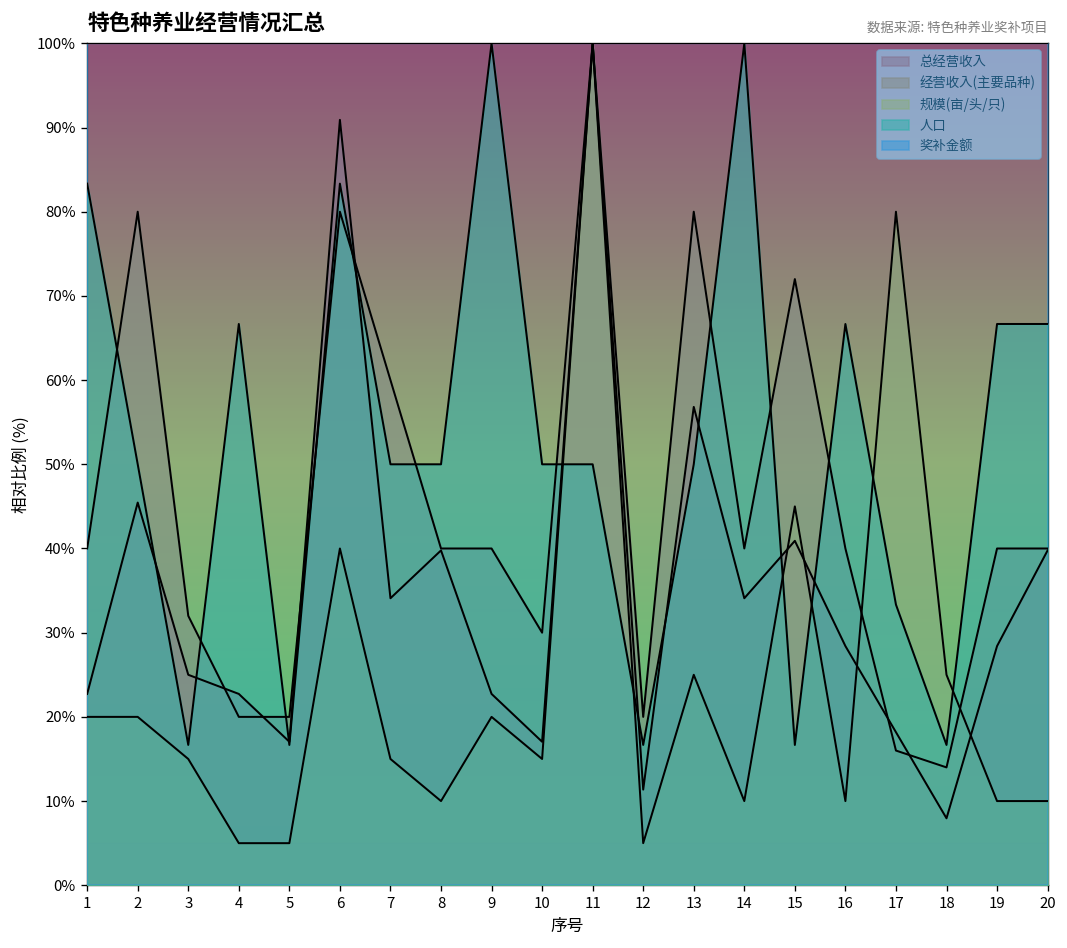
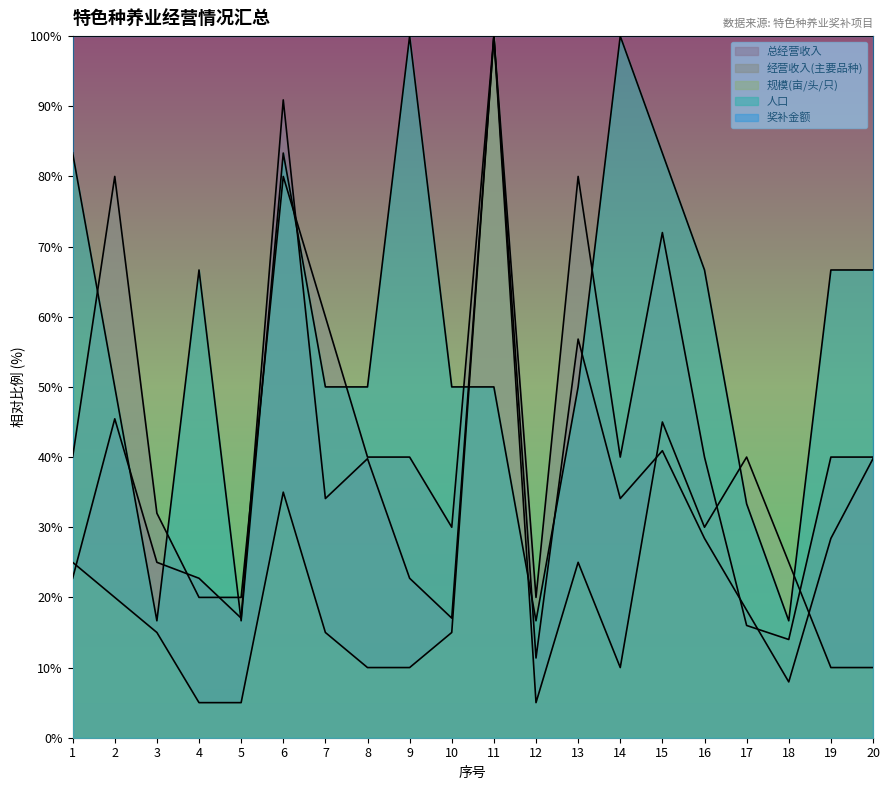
  {
    "规模(亩/头/只)": {
-     "1": "20%",
+     "1": "25%",
      "2": "20%",
      "3": "15%",
-     "6": "40%",
+     "6": "35%",
      "7": "15%",
      "8": "10%",
-     "9": "20%",
+     "9": "10%",
      "10": "15%",
      "13": "25%",
      "14": "10%",
      "15": "45%",
-     "16": "10%",
-     "17": "80%",
+     "16": "30%",
+     "17": "40%",
      "18": "25%",
      "19": "10%",
      "20": "10%"
    },
    "人口": {
      "1": "83%",
      "2": "50%",
      "3": "17%",
      "4": "67%",
      "5": "17%",
      "6": "83%",
      "7": "50%",
      "8": "50%",
      "10": "50%",
      "11": "50%",
      "12": "17%",
      "13": "50%",
-     "15": "17%",
+     "15": "83%",
      "16": "67%",
      "17": "33%",
      "18": "17%",
      "19": "67%",
      "20": "67%"
    },
    "奖补金额": {
      "1": "100%",
      "2": "100%",
      "3": "100%",
      "4": "100%",
      "5": "100%",
      "6": "100%",
      "7": "100%",
      "8": "100%",
      "10": "100%",
      "12": "100%",
      "13": "100%",
      "15": "100%",
      "16": "100%",
      "17": "100%",
      "18": "100%",
      "19": "100%",
      "20": "100%"
    }
  }
